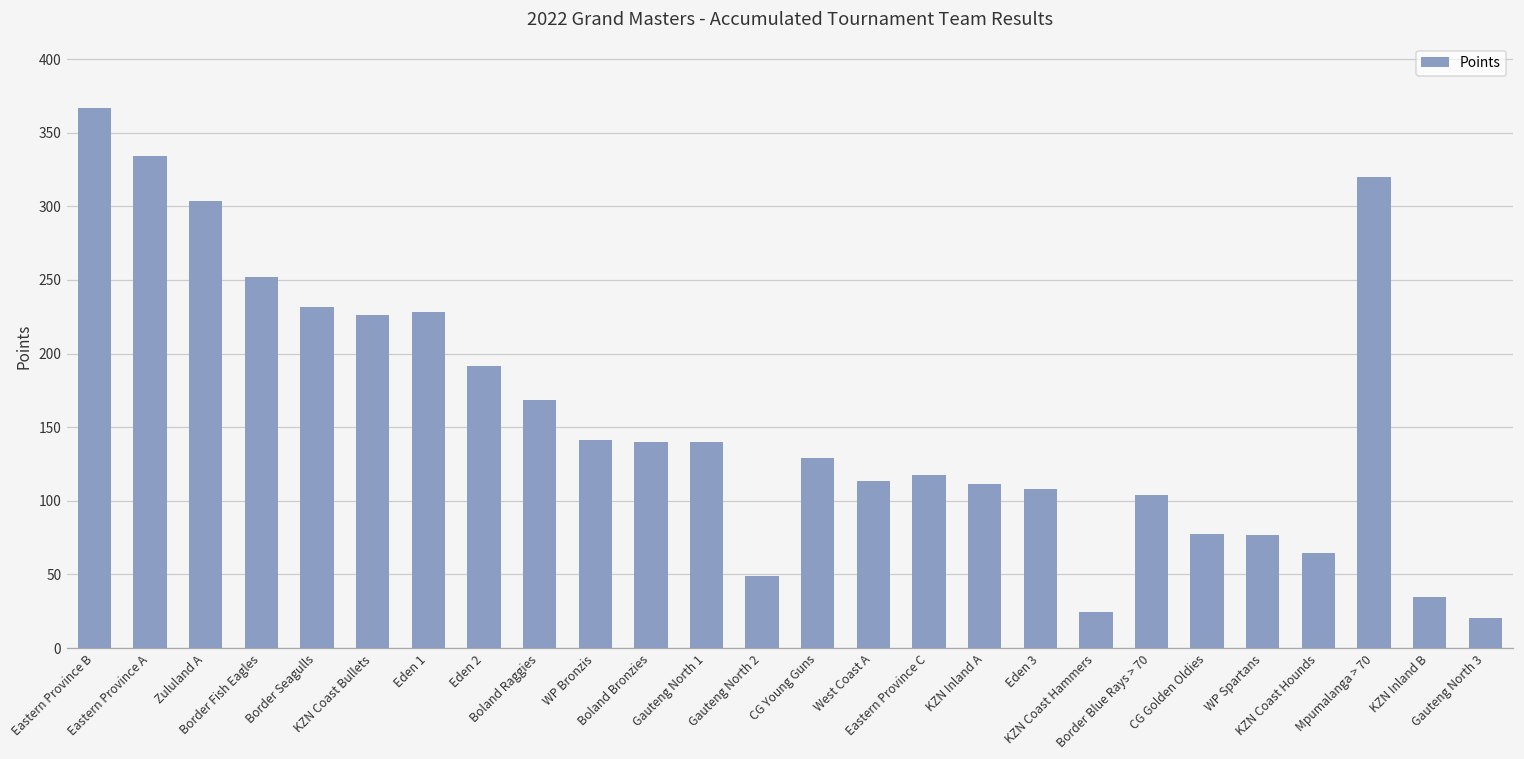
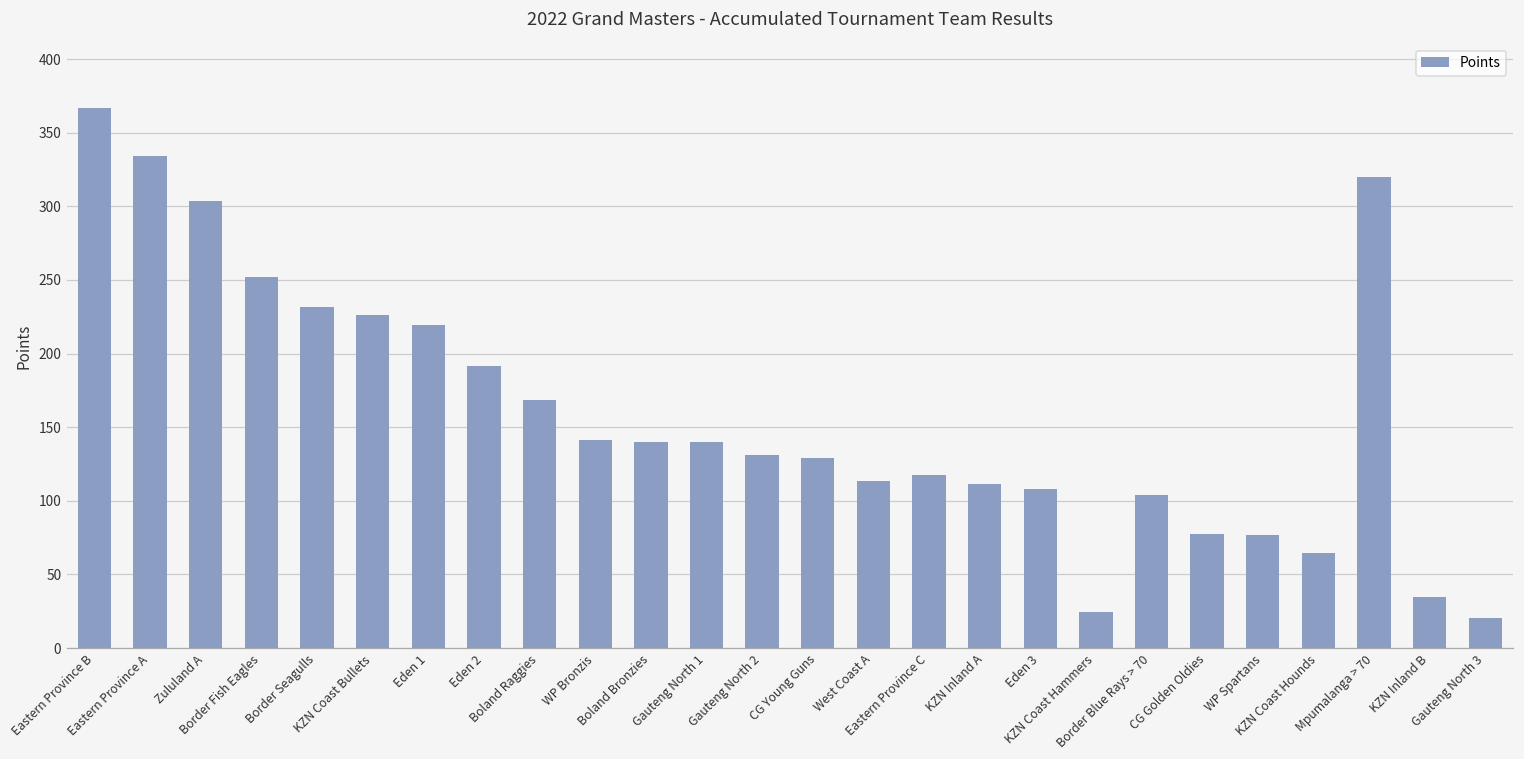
  {
    "Eastern Province B": 367,
    "Eastern Province A": 334,
    "Zululand A": 304,
    "Border Fish Eagles": 252,
    "Border Seagulls": 232,
    "KZN Coast Bullets": 226,
-   "Eden 1": 228,
+   "Eden 1": 220,
    "Eden 2": 192,
    "Boland Raggies": 168,
    "WP Bronzis": 142,
    "Boland Bronzies": 140,
    "Gauteng North 1": 140,
-   "Gauteng North 2": 49,
+   "Gauteng North 2": 131,
    "CG Young Guns": 129,
    "West Coast A": 113,
    "Eastern Province C": 118,
    "KZN Inland A": 111,
    "Eden 3": 108,
    "KZN Coast Hammers": 25,
    "Border Blue Rays > 70": 104,
    "CG Golden Oldies": 78,
    "WP Spartans": 77,
    "KZN Coast Hounds": 64,
    "Mpumalanga > 70": 320,
    "KZN Inland B": 35,
    "Gauteng North 3": 21
  }
